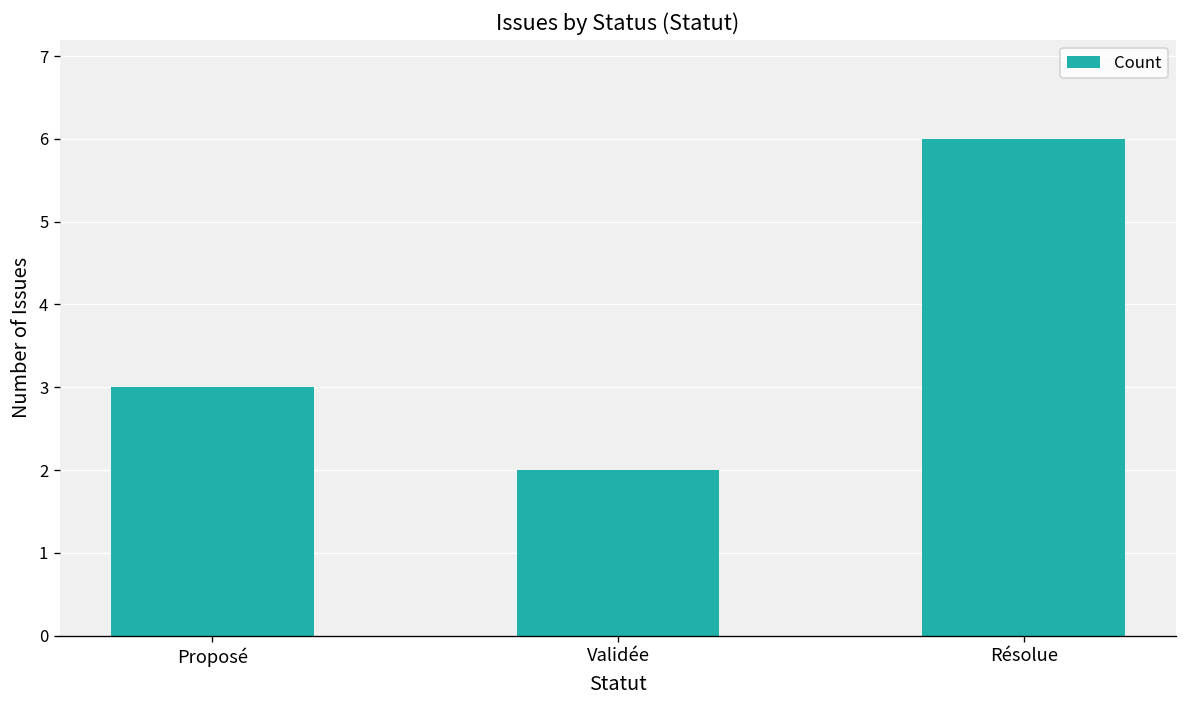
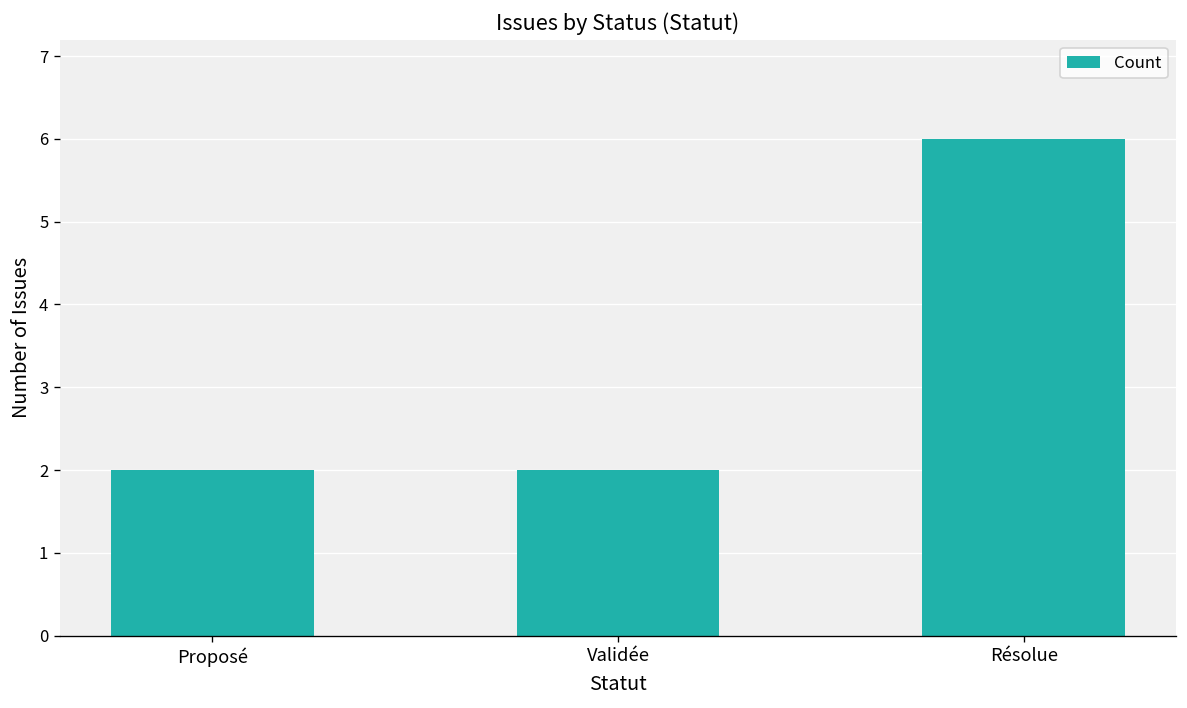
  {
-   "Proposé": 3,
+   "Proposé": 2,
    "Validée": 2,
    "Résolue": 6
  }
